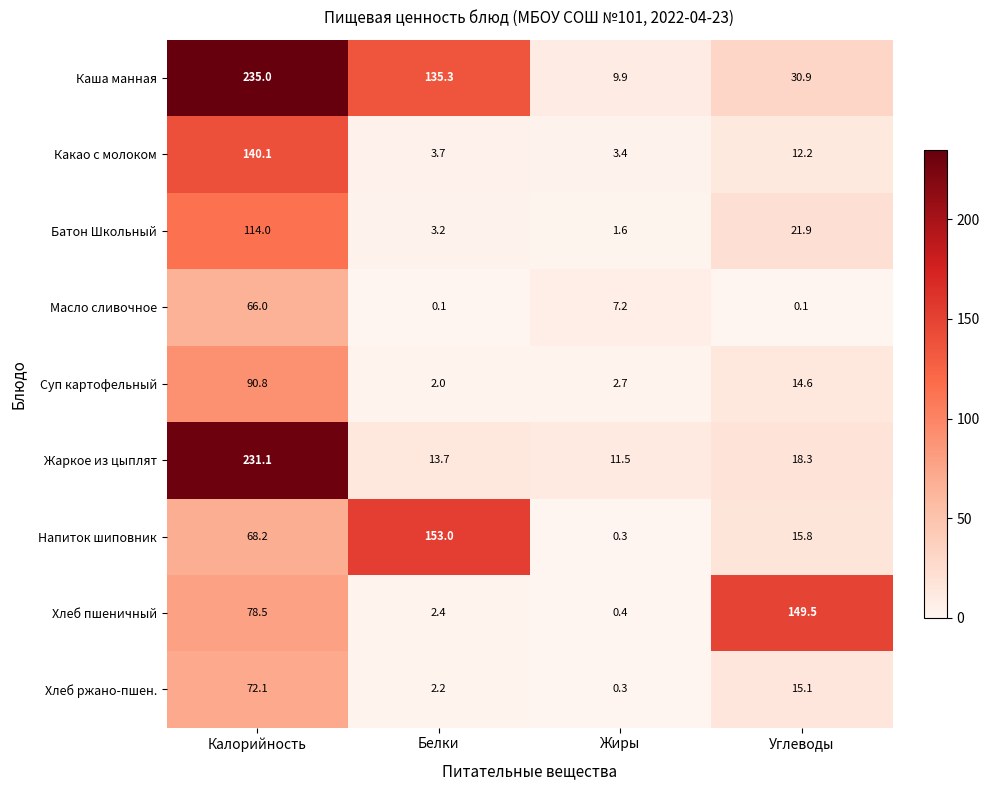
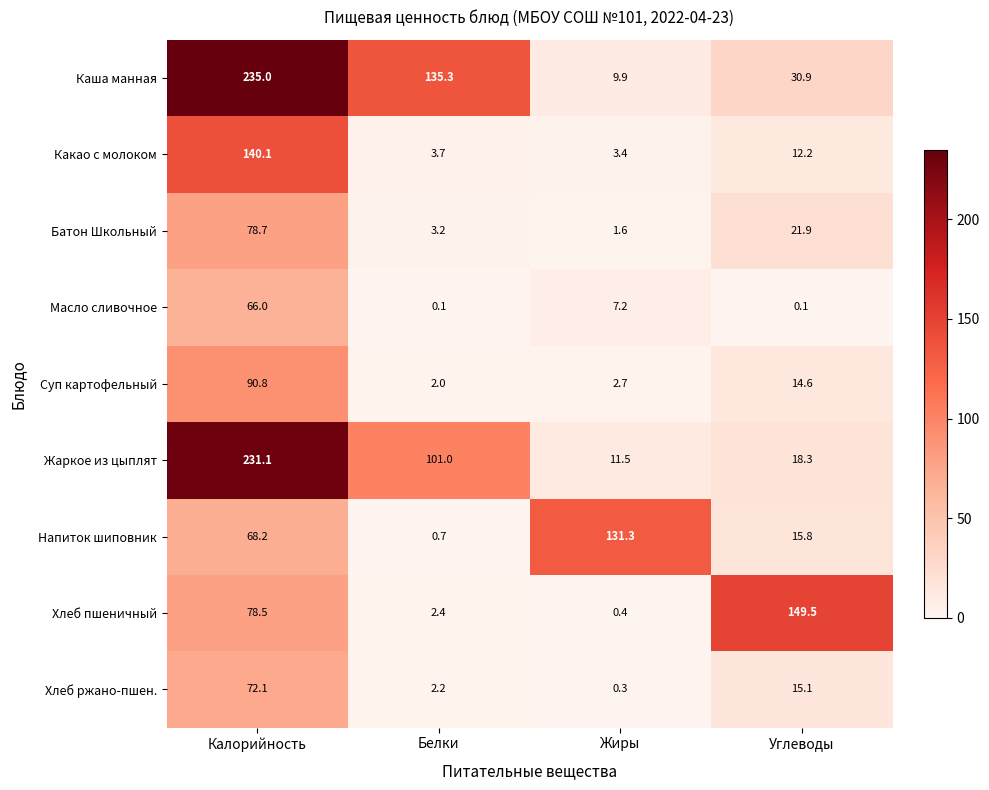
  {
    "Каша манная": {
      "Калорийность": 235.0,
      "Белки": 135.3,
      "Жиры": 9.9,
      "Углеводы": 30.9
    },
    "Какао с молоком": {
      "Калорийность": 140.1,
      "Белки": 3.7,
      "Жиры": 3.4,
      "Углеводы": 12.2
    },
    "Батон Школьный": {
-     "Калорийность": 114.0,
+     "Калорийность": 78.7,
      "Белки": 3.2,
      "Жиры": 1.6,
      "Углеводы": 21.9
    },
    "Масло сливочное": {
      "Калорийность": 66.0,
      "Белки": 0.1,
      "Жиры": 7.2,
      "Углеводы": 0.1
    },
    "Суп картофельный": {
      "Калорийность": 90.8,
      "Белки": 2.0,
      "Жиры": 2.7,
      "Углеводы": 14.6
    },
    "Жаркое из цыплят": {
      "Калорийность": 231.1,
-     "Белки": 13.7,
+     "Белки": 101.0,
      "Жиры": 11.5,
      "Углеводы": 18.3
    },
    "Напиток шиповник": {
      "Калорийность": 68.2,
-     "Белки": 153.0,
-     "Жиры": 0.3,
+     "Белки": 0.7,
+     "Жиры": 131.3,
      "Углеводы": 15.8
    },
    "Хлеб пшеничный": {
      "Калорийность": 78.5,
      "Белки": 2.4,
      "Жиры": 0.4,
      "Углеводы": 149.5
    },
    "Хлеб ржано-пшен.": {
      "Калорийность": 72.1,
      "Белки": 2.2,
      "Жиры": 0.3,
      "Углеводы": 15.1
    }
  }
